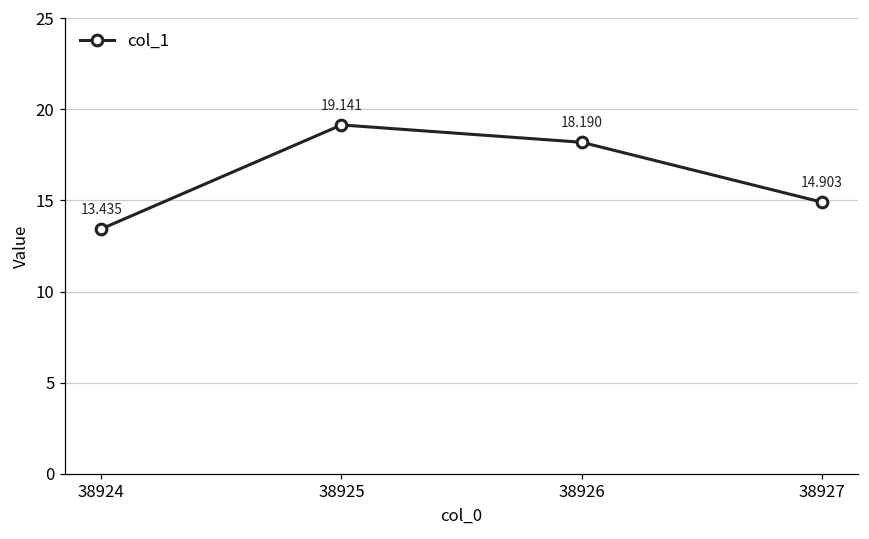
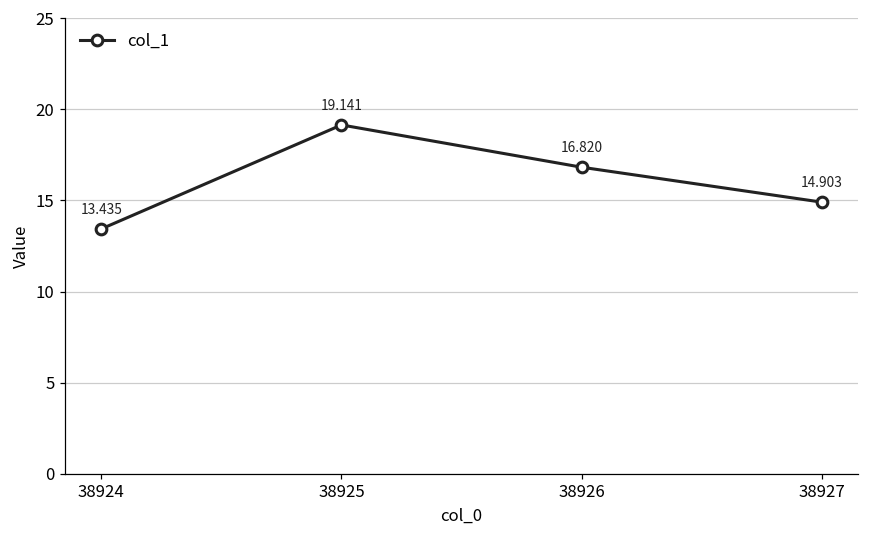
  {
    "38924": 13.435,
    "38925": 19.141,
-   "38926": 18.190,
+   "38926": 16.820,
    "38927": 14.903
  }
